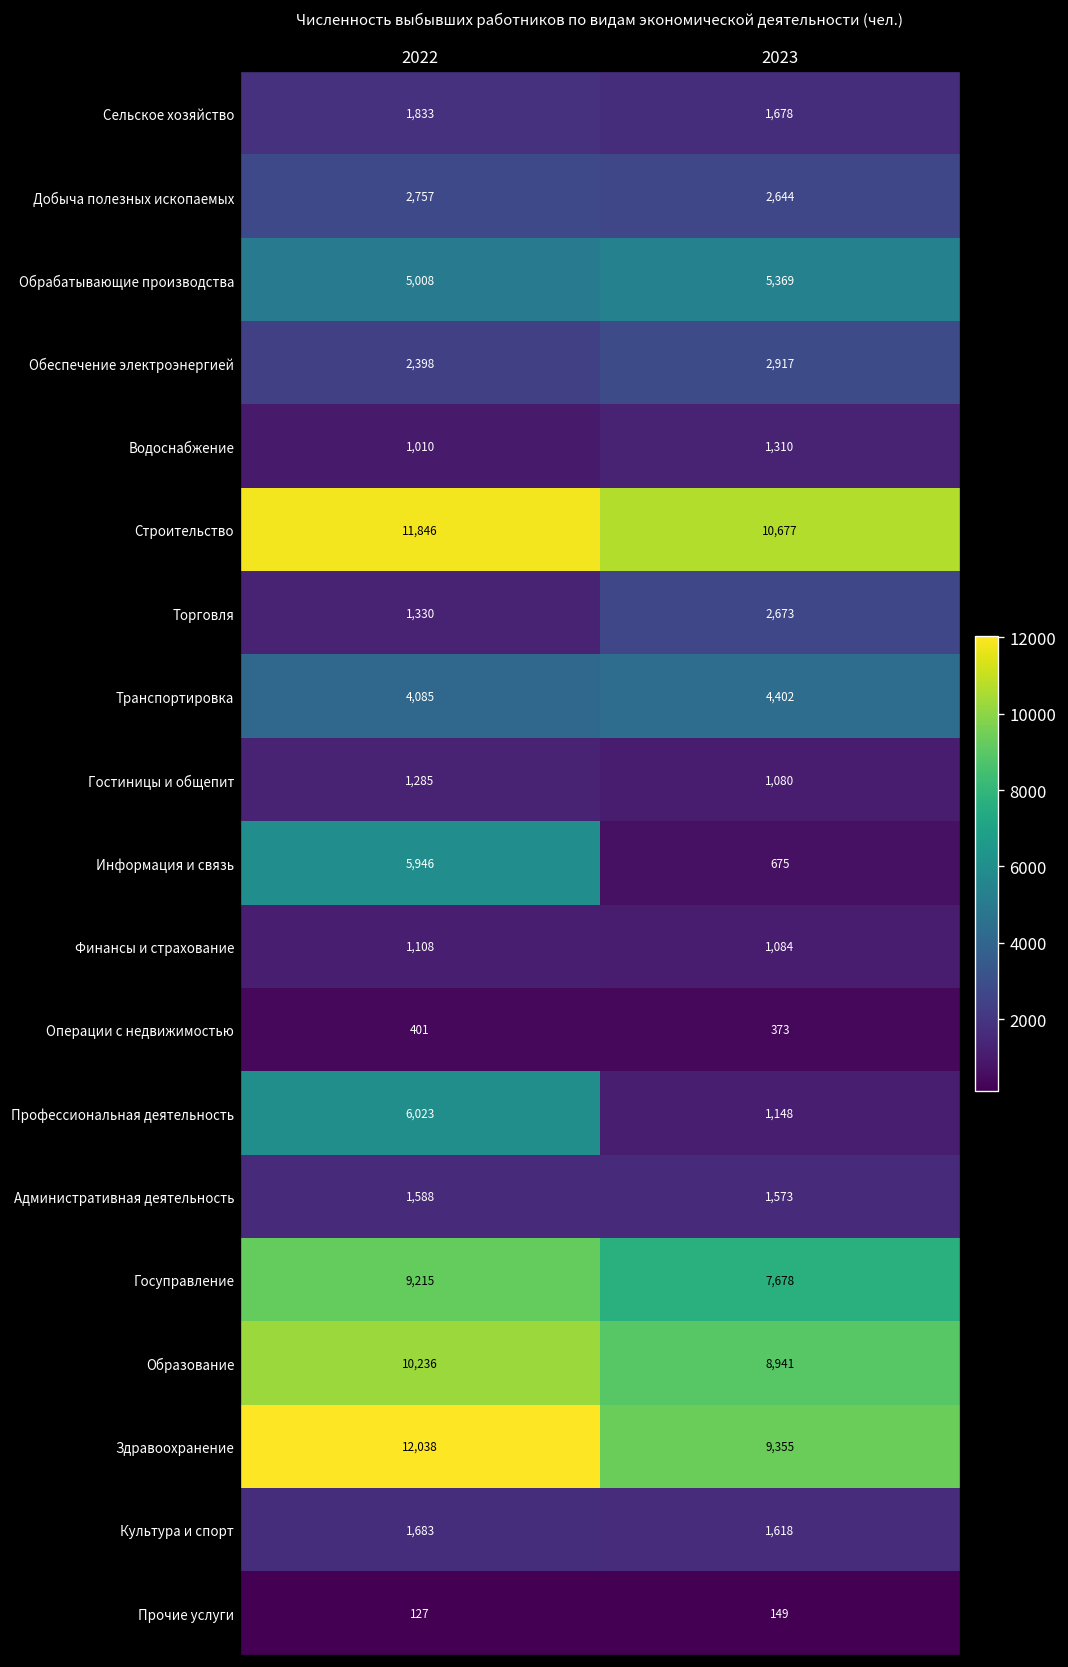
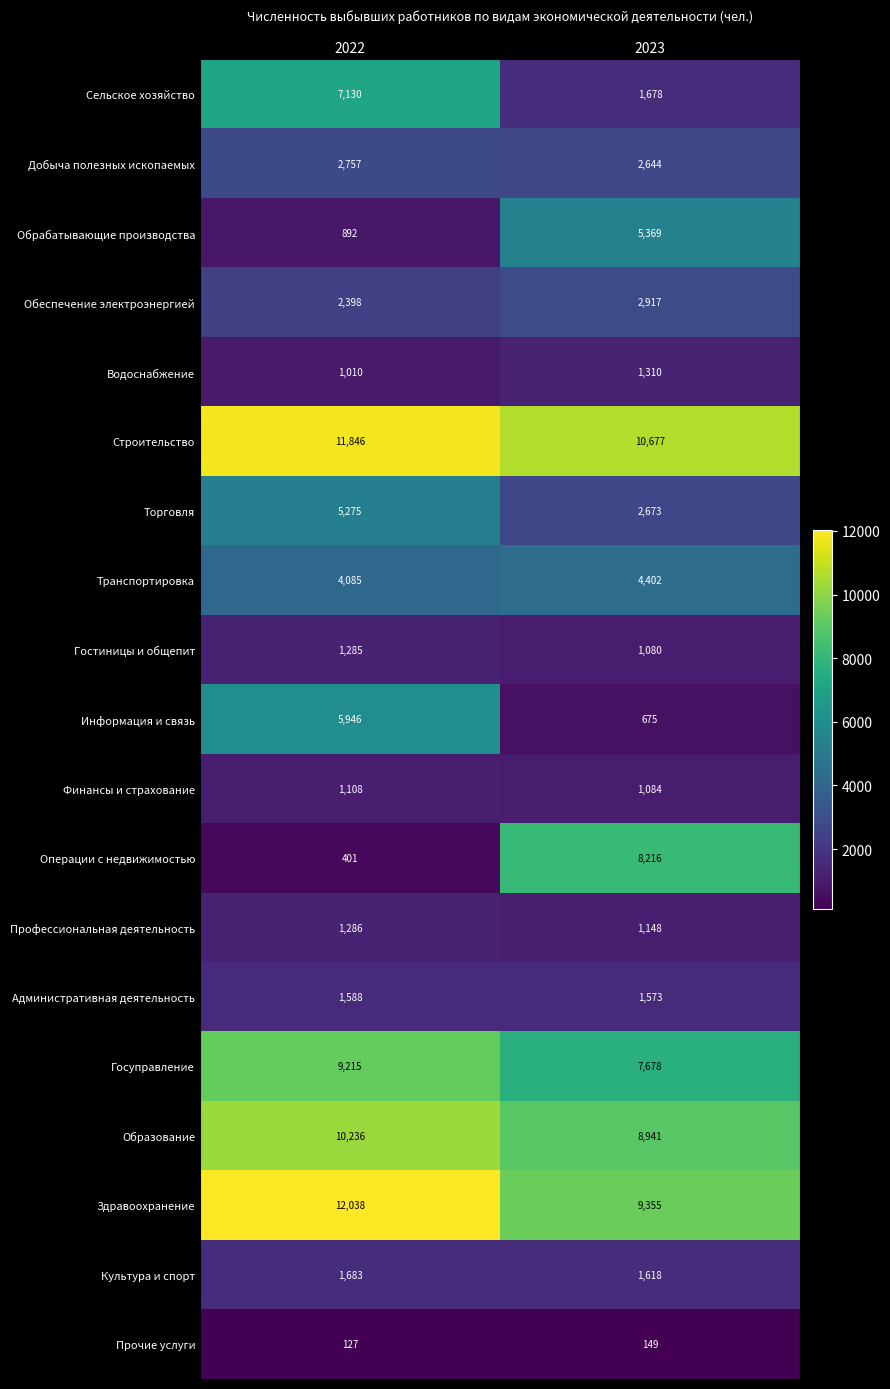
  {
    "Сельское хозяйство": {
-     "2022": "1,833",
+     "2022": "7,130",
      "2023": "1,678"
    },
    "Добыча полезных ископаемых": {
      "2022": "2,757",
      "2023": "2,644"
    },
    "Обрабатывающие производства": {
-     "2022": "5,008",
+     "2022": "892",
      "2023": "5,369"
    },
    "Обеспечение электроэнергией": {
      "2022": "2,398",
      "2023": "2,917"
    },
    "Водоснабжение": {
      "2022": "1,010",
      "2023": "1,310"
    },
    "Строительство": {
      "2022": "11,846",
      "2023": "10,677"
    },
    "Торговля": {
-     "2022": "1,330",
+     "2022": "5,275",
      "2023": "2,673"
    },
    "Транспортировка": {
      "2022": "4,085",
      "2023": "4,402"
    },
    "Гостиницы и общепит": {
      "2022": "1,285",
      "2023": "1,080"
    },
    "Информация и связь": {
      "2022": "5,946",
      "2023": "675"
    },
    "Финансы и страхование": {
      "2022": "1,108",
      "2023": "1,084"
    },
    "Операции с недвижимостью": {
      "2022": "401",
-     "2023": "373"
+     "2023": "8,216"
    },
    "Профессиональная деятельность": {
-     "2022": "6,023",
+     "2022": "1,286",
      "2023": "1,148"
    },
    "Административная деятельность": {
      "2022": "1,588",
      "2023": "1,573"
    },
    "Госуправление": {
      "2022": "9,215",
      "2023": "7,678"
    },
    "Образование": {
      "2022": "10,236",
      "2023": "8,941"
    },
    "Здравоохранение": {
      "2022": "12,038",
      "2023": "9,355"
    },
    "Культура и спорт": {
      "2022": "1,683",
      "2023": "1,618"
    },
    "Прочие услуги": {
      "2022": "127",
      "2023": "149"
    }
  }
